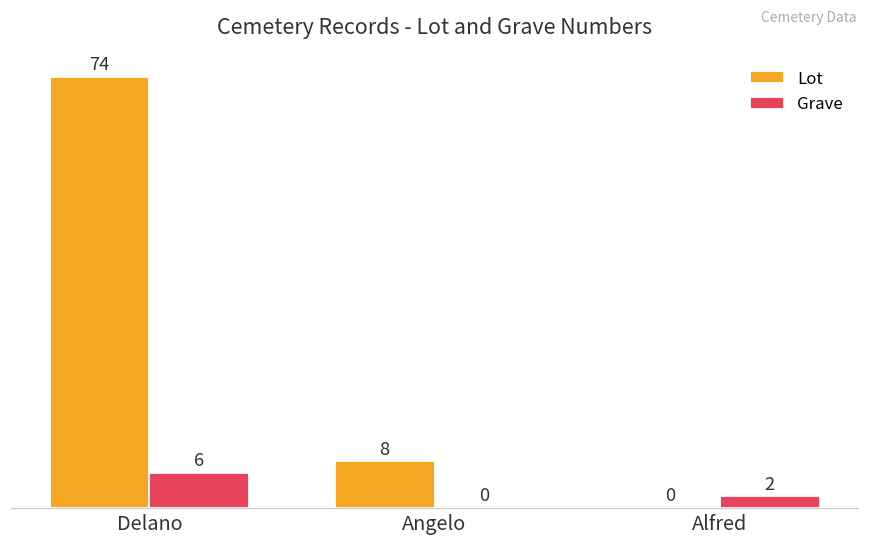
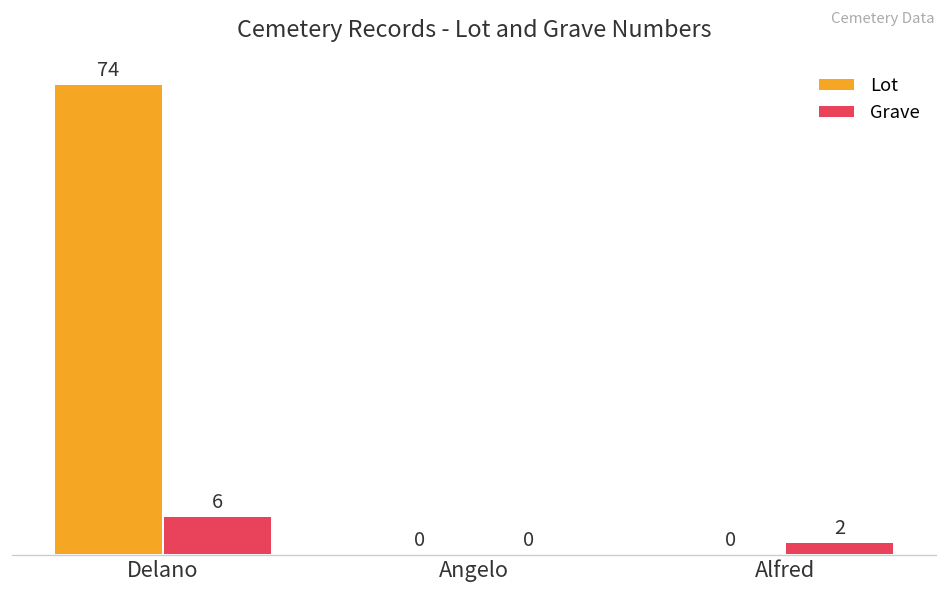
  {
    "Lot": {
      "Delano": 74,
-     "Angelo": 8,
+     "Angelo": 0,
      "Alfred": 0
    },
    "Grave": {
      "Delano": 6,
      "Angelo": 0,
      "Alfred": 2
    }
  }
